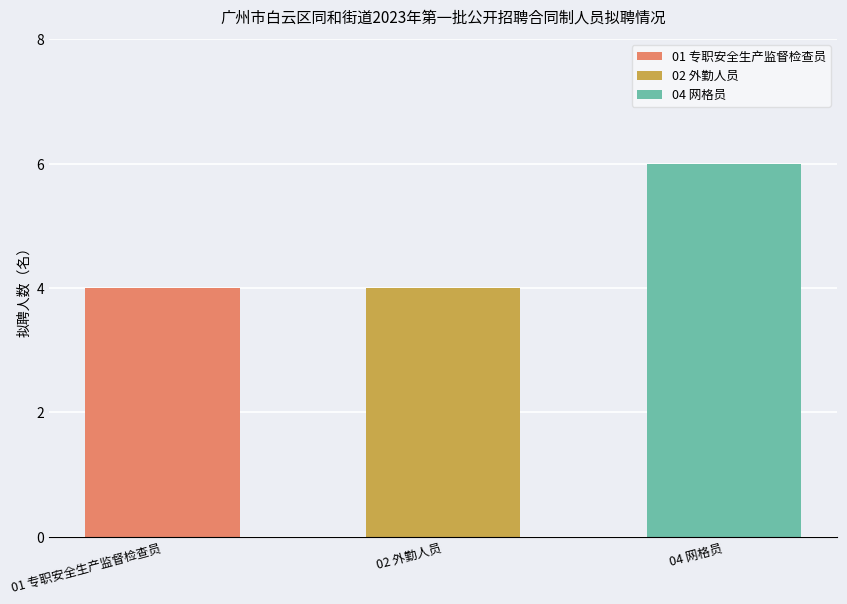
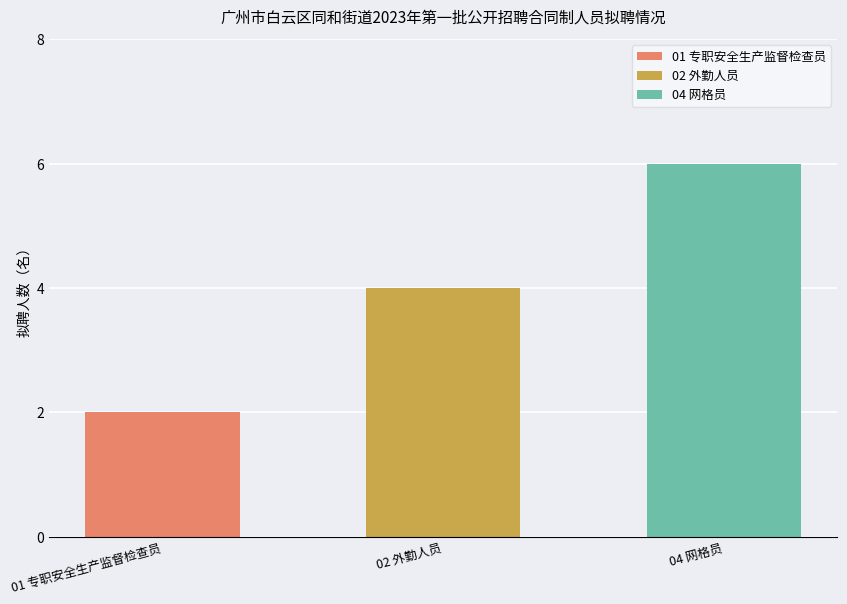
  {
-   "01 专职安全生产监督检查员": 4,
+   "01 专职安全生产监督检查员": 2,
    "02 外勤人员": 4,
    "04 网格员": 6
  }
